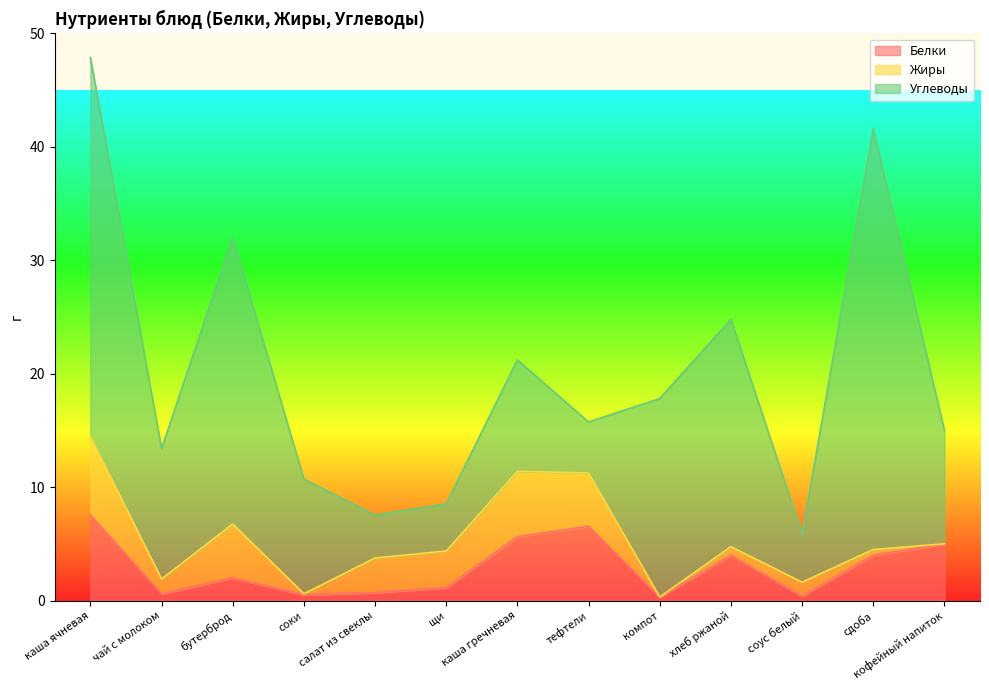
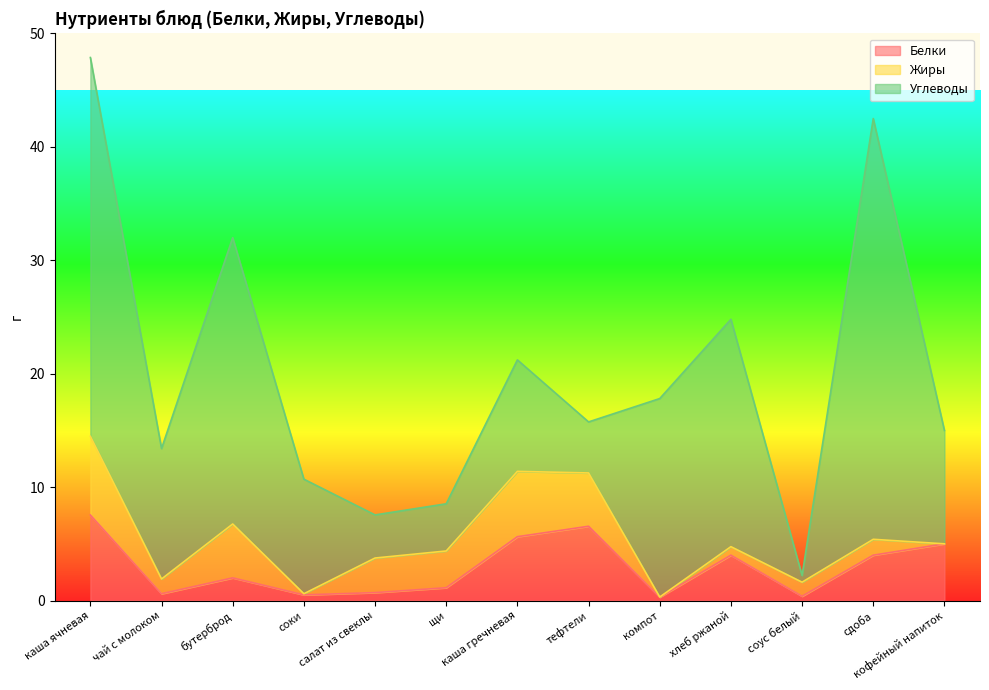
  {
    "Белки": {
      "каша ячневая": 7.5,
      "чай с молоком": 0.6,
      "бутерброд": 2.0,
      "салат из свеклы": 0.7,
      "щи": 1.1,
      "каша гречневая": 5.6,
      "тефтели": 6.6,
      "хлеб ржаной": 4.0,
      "соус белый": 0.4,
      "сдоба": 4.0
    },
    "Жиры": {
      "каша ячневая": 6.9,
      "чай с молоком": 1.3,
      "бутерброд": 4.8,
      "салат из свеклы": 3.1,
      "щи": 3.2,
      "каша гречневая": 5.8,
      "тефтели": 4.7,
      "хлеб ржаной": 0.8,
      "соус белый": 1.2,
-     "сдоба": 0.5
+     "сдоба": 1.4
    },
    "Углеводы": {
      "каша ячневая": 33.4,
      "чай с молоком": 11.5,
      "бутерброд": 25.3,
      "соки": 10.1,
      "салат из свеклы": 3.8,
      "щи": 4.2,
      "каша гречневая": 9.8,
      "тефтели": 4.5,
      "компот": 17.5,
      "хлеб ржаной": 20.1,
-     "соус белый": 4.2,
+     "соус белый": 0.6,
      "сдоба": 37.1,
      "кофейный напиток": 10.0
    }
  }
